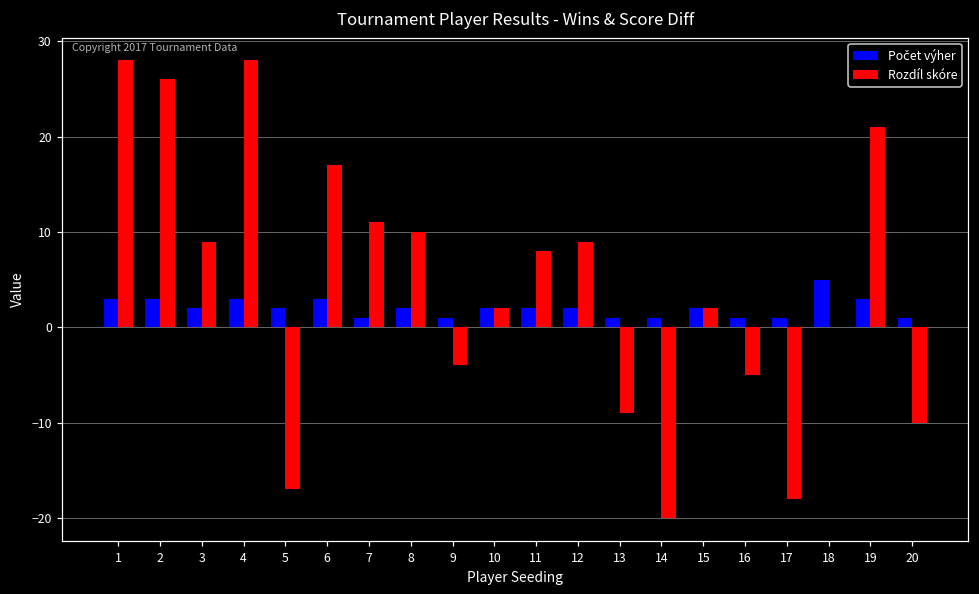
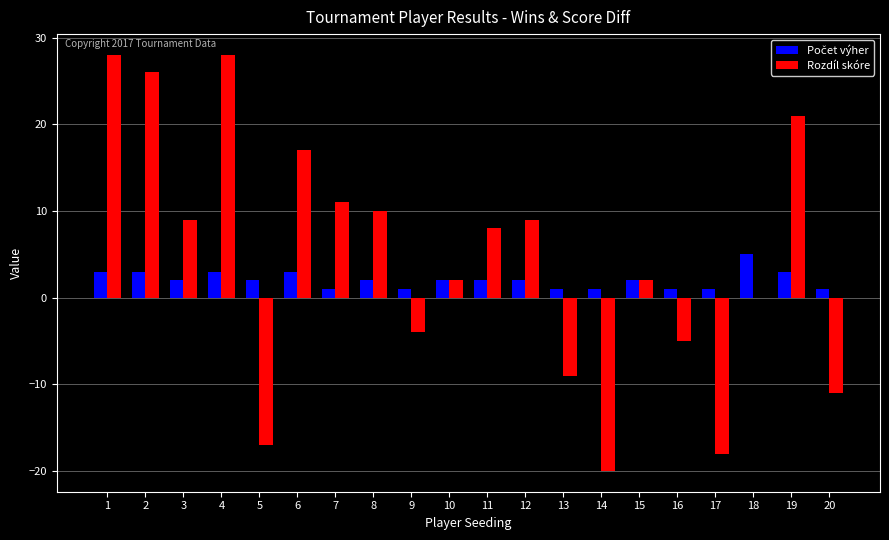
  {
    "Počet výher": {
      "1": 3,
      "2": 3,
      "3": 2,
      "4": 3,
      "5": 2,
      "6": 3,
      "7": 1,
      "8": 2,
      "9": 1,
      "10": 2,
      "11": 2,
      "12": 2,
      "13": 1,
      "14": 1,
      "15": 2,
      "16": 1,
      "17": 1,
      "18": 5,
      "19": 3,
      "20": 1
    },
    "Rozdíl skóre": {
      "2": 26,
      "3": 9,
      "4": 28,
      "5": -17,
      "6": 17,
      "7": 11,
      "8": 10,
      "9": -4,
      "10": 2,
      "11": 8,
      "12": 9,
      "13": -9,
      "14": -20,
      "15": 2,
      "16": -5,
      "17": -18,
      "18": 0,
      "19": 21,
-     "20": -10
+     "20": -11
    }
  }
